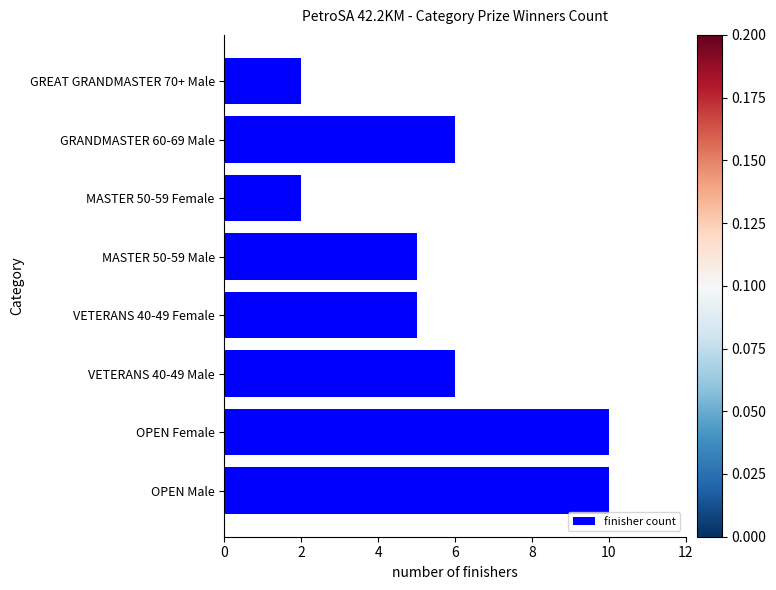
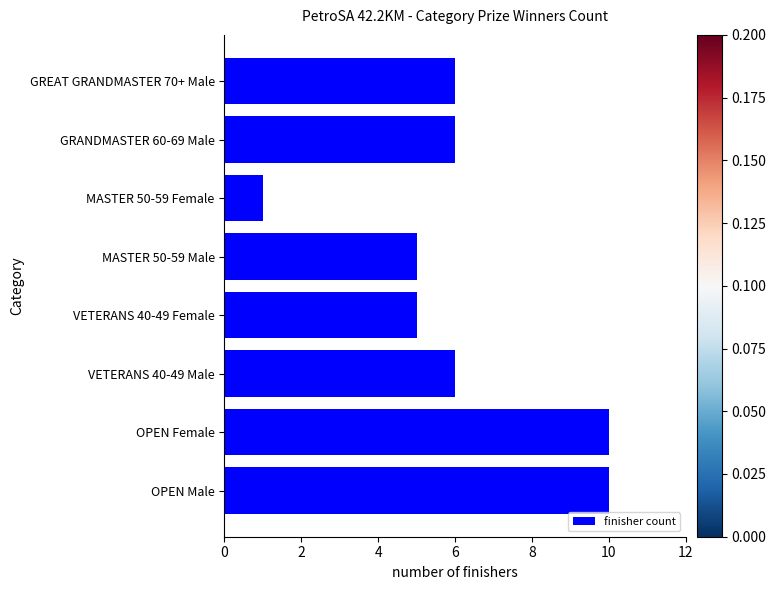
  {
-   "GREAT GRANDMASTER 70+ Male": 2,
+   "GREAT GRANDMASTER 70+ Male": 6,
    "GRANDMASTER 60-69 Male": 6,
-   "MASTER 50-59 Female": 2,
+   "MASTER 50-59 Female": 1,
    "MASTER 50-59 Male": 5,
    "VETERANS 40-49 Female": 5,
    "VETERANS 40-49 Male": 6,
    "OPEN Female": 10,
    "OPEN Male": 10
  }
